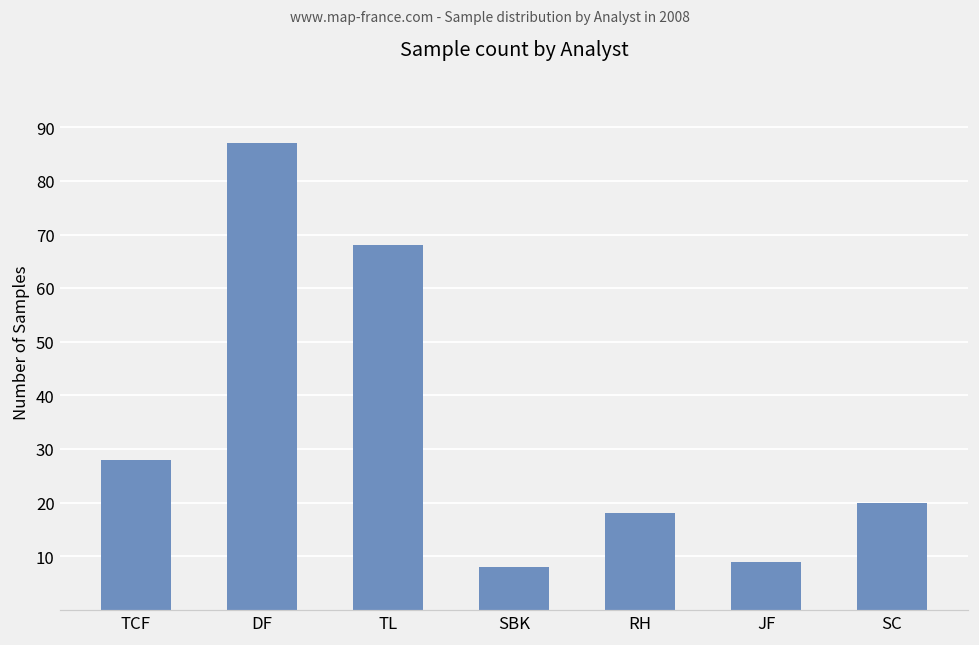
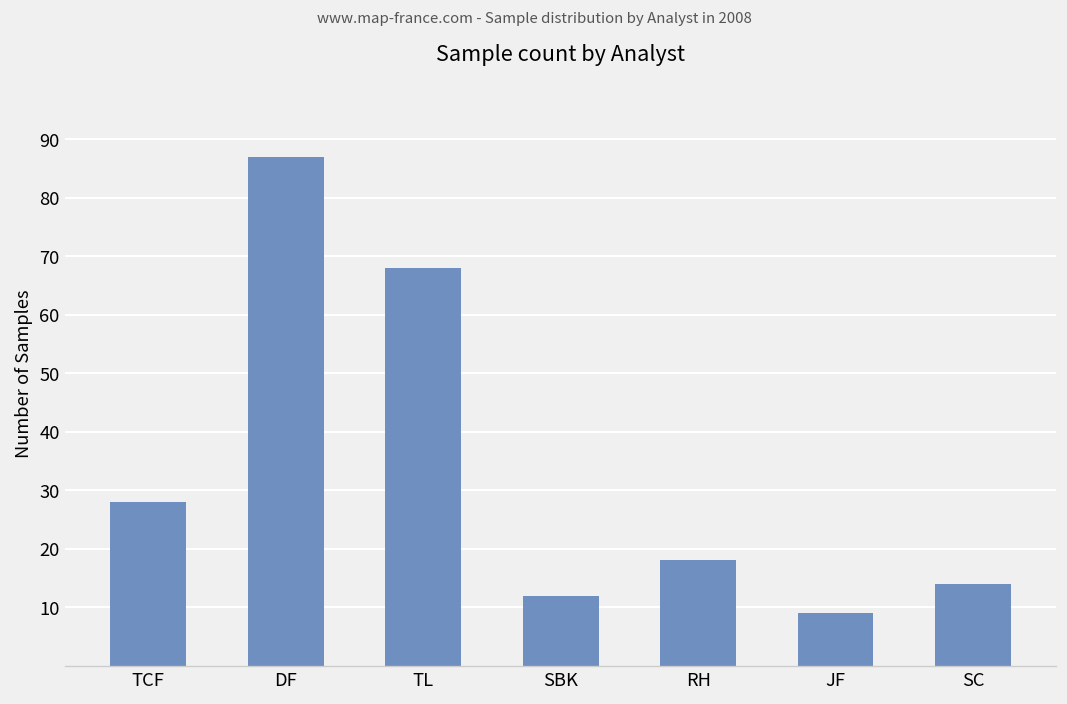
  {
    "TCF": 28,
    "DF": 87,
    "TL": 68,
-   "SBK": 8,
+   "SBK": 12,
    "RH": 18,
    "JF": 9,
-   "SC": 20
+   "SC": 14
  }
